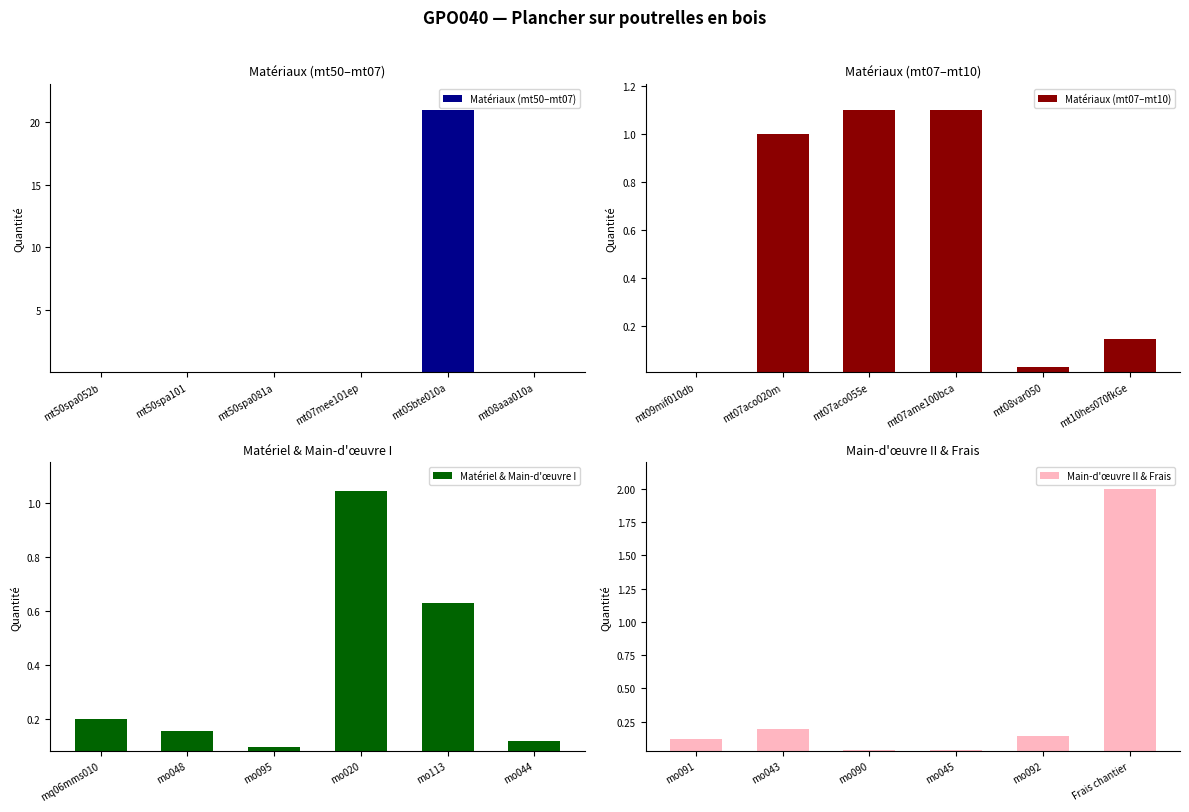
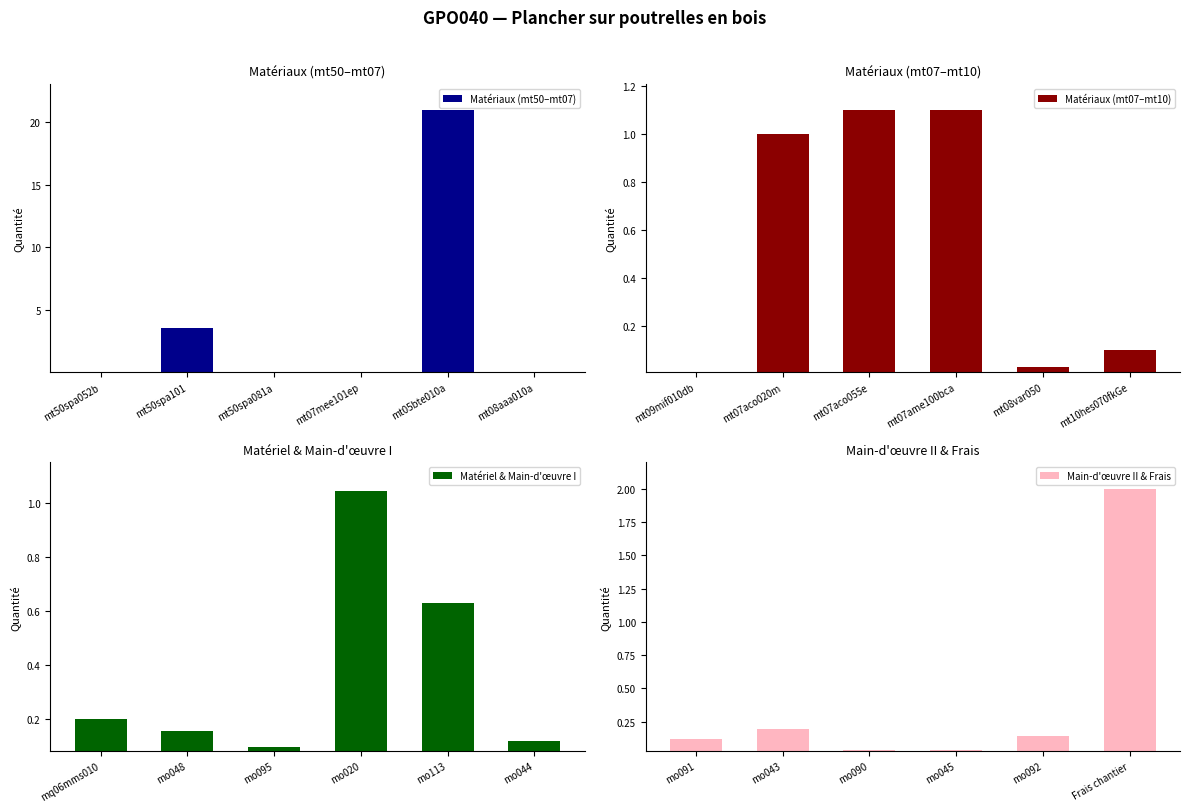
  {
    "Matériaux (mt50–mt07)": {
-     "mt50spa101": 0.0,
+     "mt50spa101": 3.6,
      "mt05bte010a": 21.0
    },
    "Matériaux (mt07–mt10)": {
      "mt07aco020m": 1.00,
      "mt07aco055e": 1.10,
      "mt07ame100bca": 1.10,
      "mt08var050": 0.03,
-     "mt10hes070fkGe": 0.15
+     "mt10hes070fkGe": 0.10
    },
    "Matériel & Main-d'œuvre I": {
      "mq06mms010": 0.20,
      "mo048": 0.16,
      "mo095": 0.09,
      "mo020": 1.05,
      "mo113": 0.63,
      "mo044": 0.12
    },
    "Main-d'œuvre II & Frais": {
      "mo091": 0.12,
      "mo043": 0.20,
      "mo090": 0.04,
      "mo045": 0.03,
      "mo092": 0.14,
      "Frais chantier": 2.00
    }
  }
